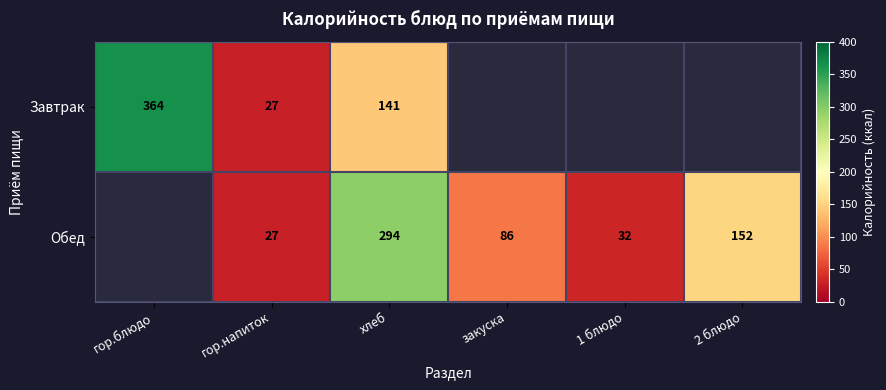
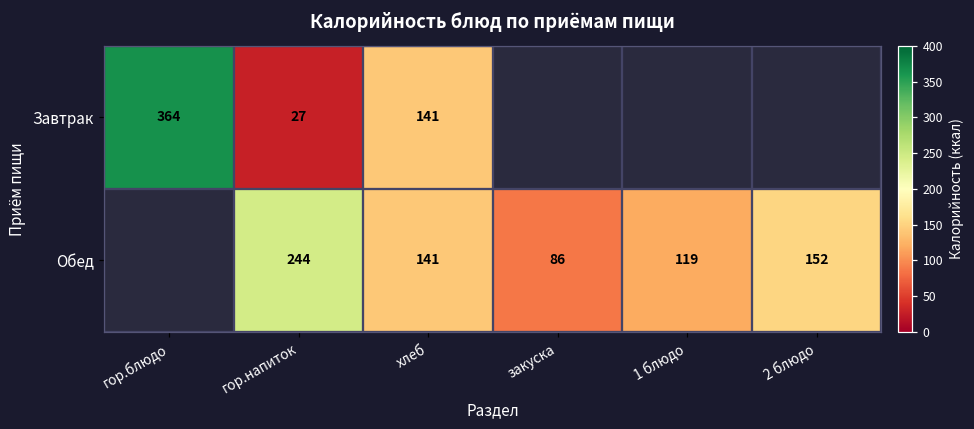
  {
    "Завтрак": {
      "гор.блюдо": 364,
      "гор.напиток": 27,
      "хлеб": 141
    },
    "Обед": {
-     "гор.напиток": 27,
-     "хлеб": 294,
+     "гор.напиток": 244,
+     "хлеб": 141,
      "закуска": 86,
-     "1 блюдо": 32,
+     "1 блюдо": 119,
      "2 блюдо": 152
    }
  }
